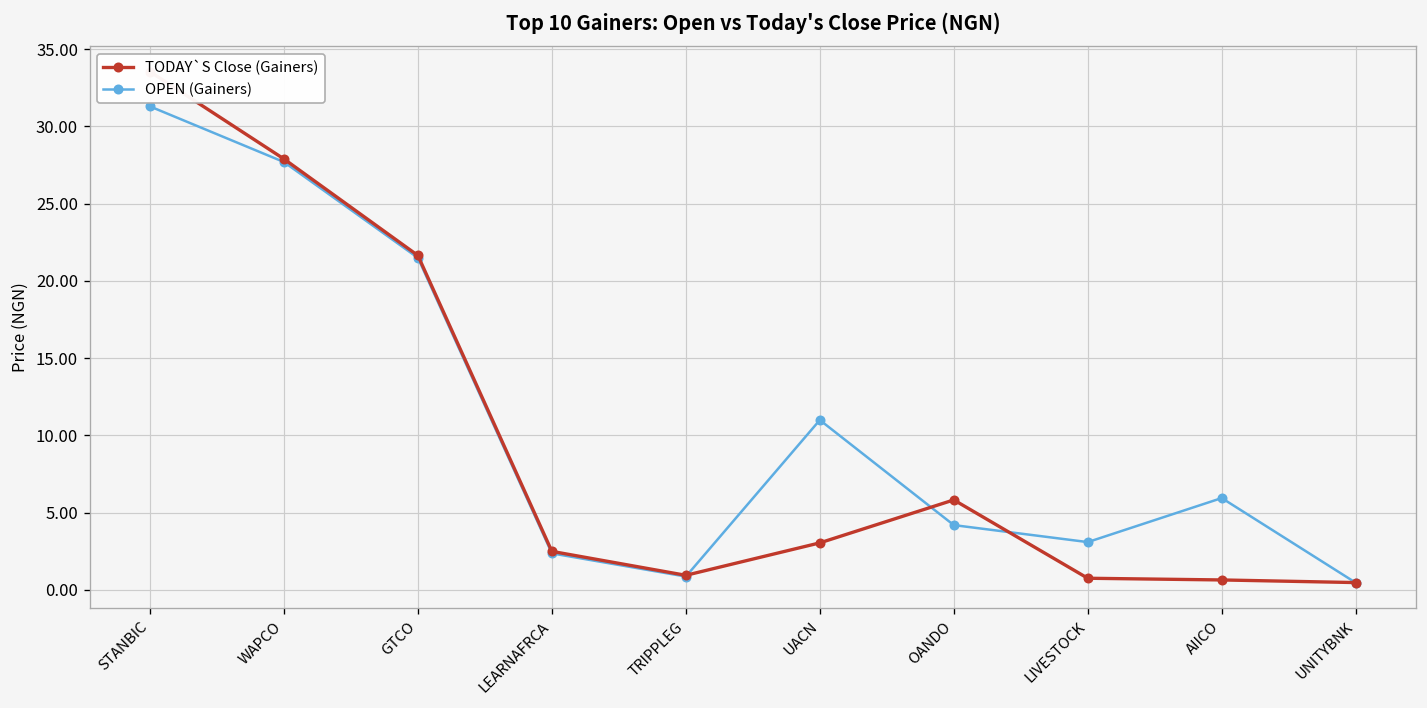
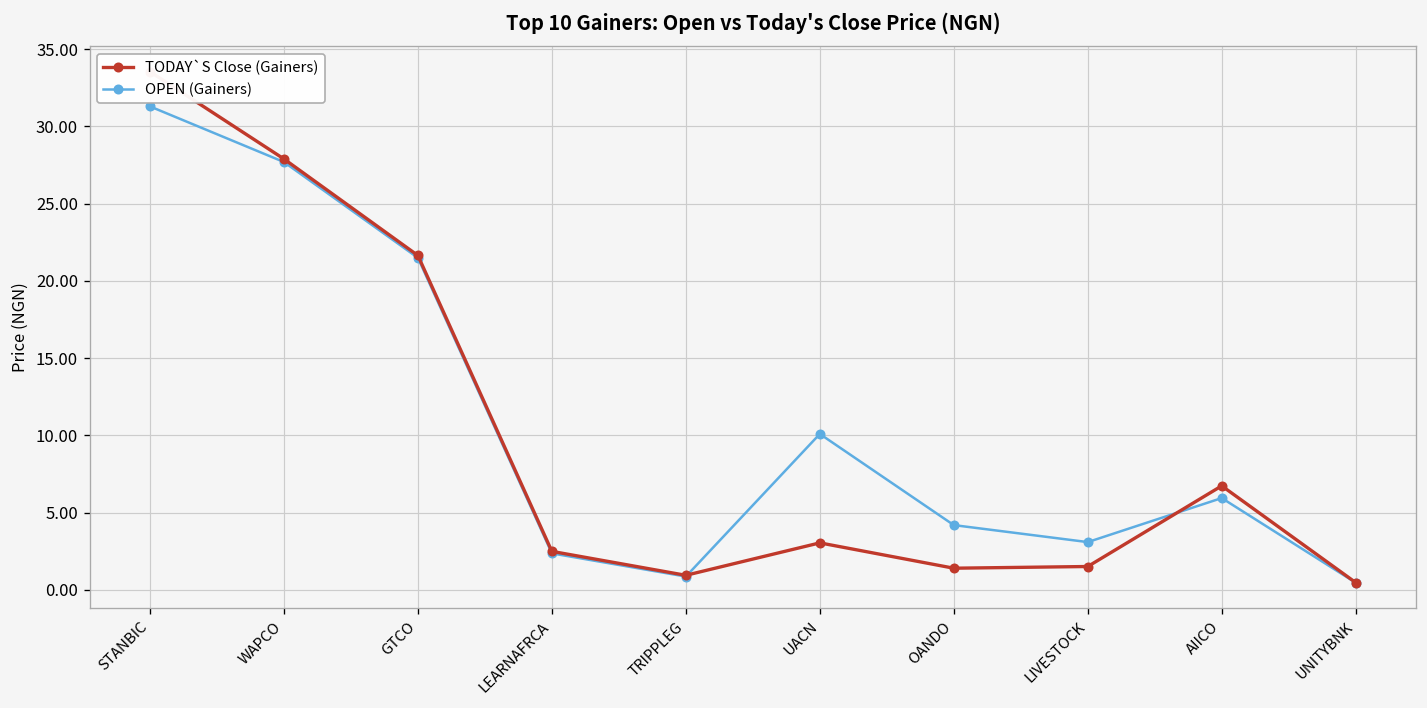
  {
    "TODAY`S Close (Gainers)": {
      "WAPCO": 27.9,
      "UACN": 3.1,
-     "OANDO": 5.8,
-     "LIVESTOCK": 0.8,
-     "AIICO": 0.7
+     "OANDO": 1.4,
+     "LIVESTOCK": 1.5,
+     "AIICO": 6.7
    },
    "OPEN (Gainers)": {
      "STANBIC": 31.3,
      "WAPCO": 27.7,
-     "UACN": 11.0,
+     "UACN": 10.1,
      "OANDO": 4.2,
      "LIVESTOCK": 3.1,
      "AIICO": 6.0
    }
  }
